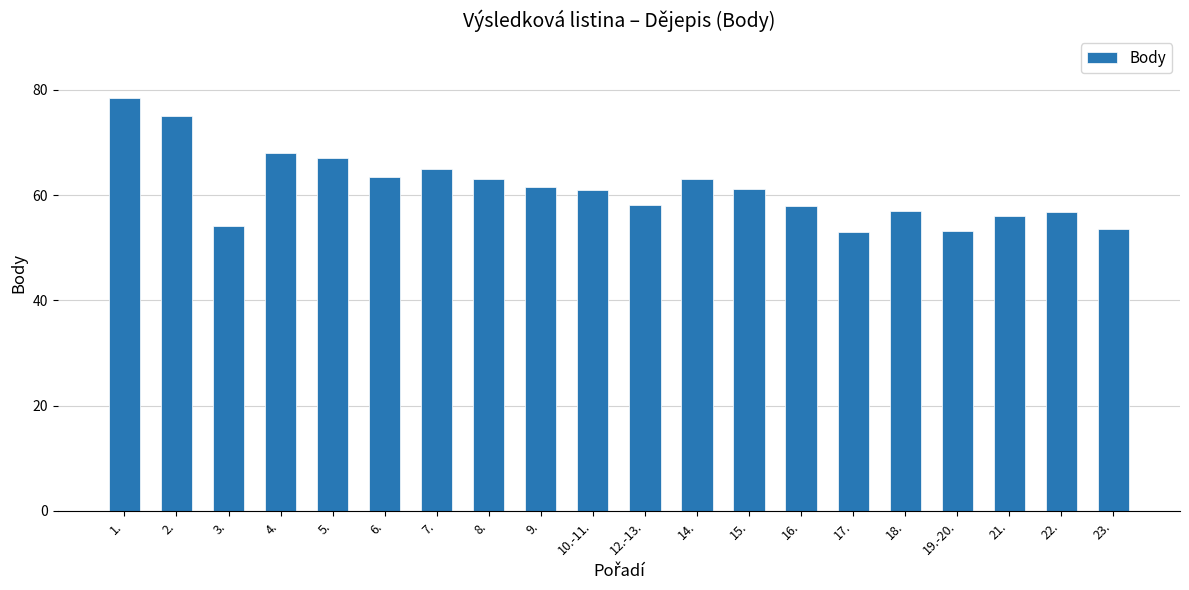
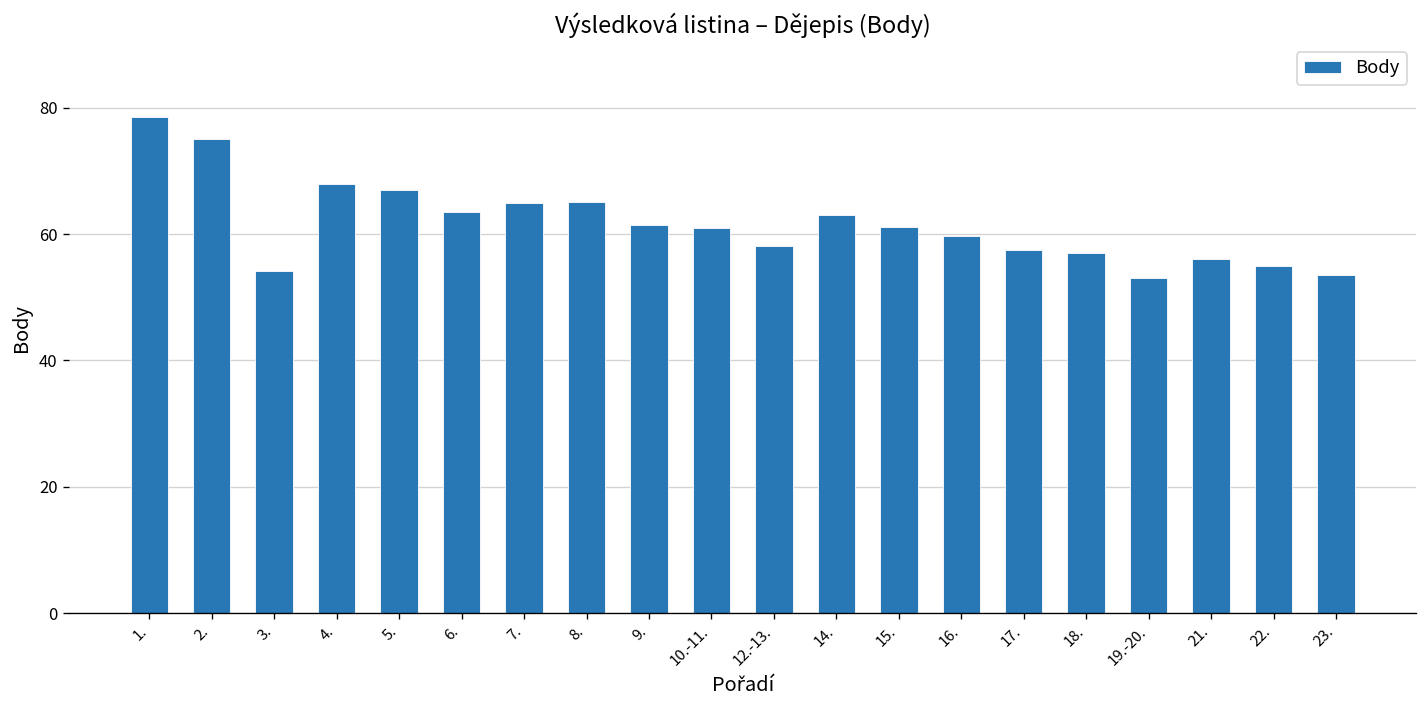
  {
    "1.": 79,
    "2.": 75,
    "3.": 54,
    "4.": 68,
    "5.": 67,
    "6.": 64,
    "7.": 65,
-   "8.": 63,
+   "8.": 65,
    "9.": 62,
    "10.-11.": 61,
    "12.-13.": 58,
    "14.": 63,
    "15.": 61,
-   "16.": 58,
-   "17.": 53,
+   "16.": 60,
+   "17.": 58,
    "18.": 57,
    "19.-20.": 53,
    "21.": 56,
-   "22.": 57,
+   "22.": 55,
    "23.": 54
  }
